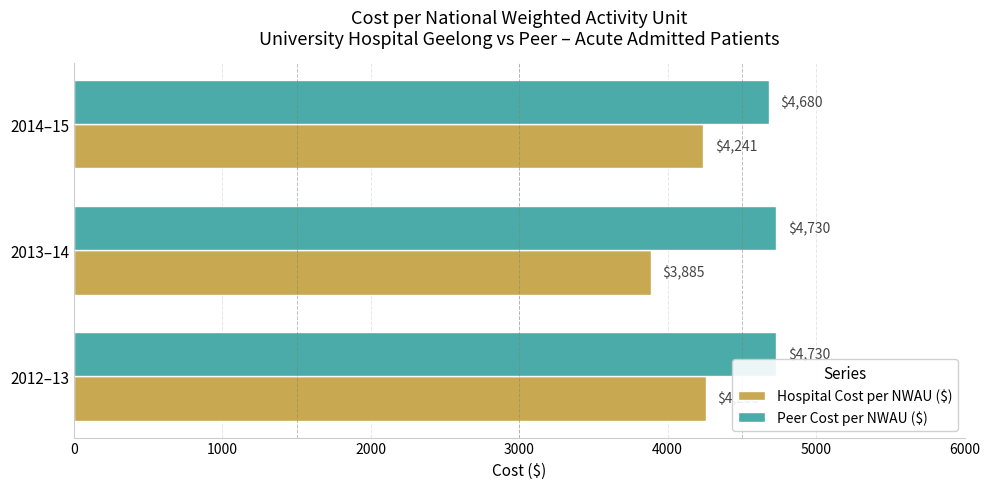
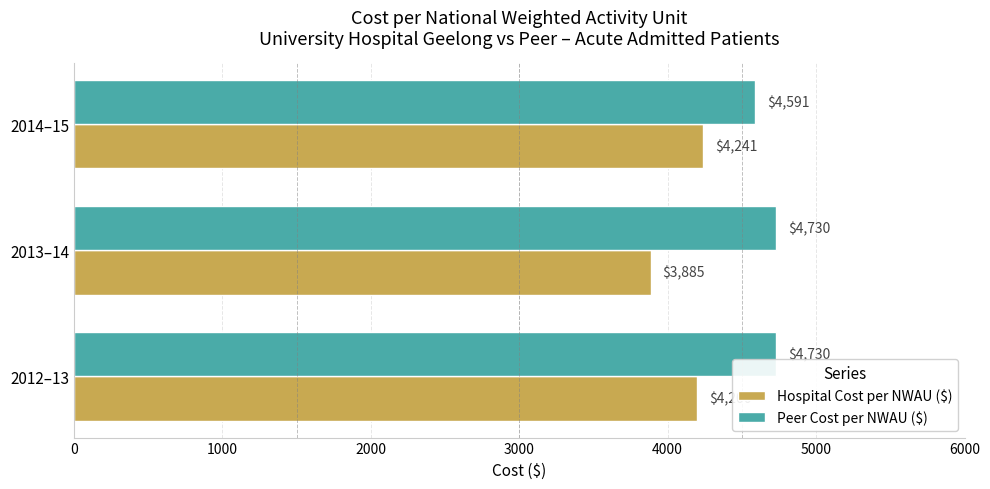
  {
    "Hospital Cost per NWAU ($)": {
-     "2012–13": "4260"
+     "2012–13": "4200"
    },
    "Peer Cost per NWAU ($)": {
-     "2014–15": "$4,680",
+     "2014–15": "$4,591",
      "2013–14": "$4,730"
    }
  }
